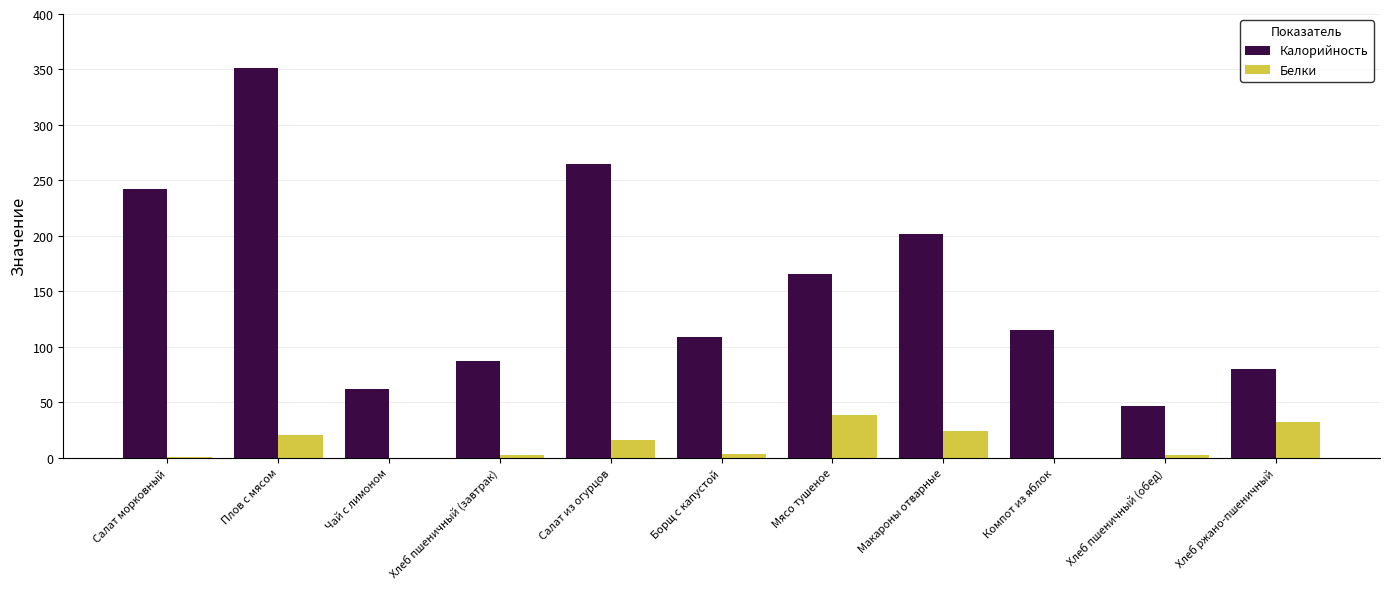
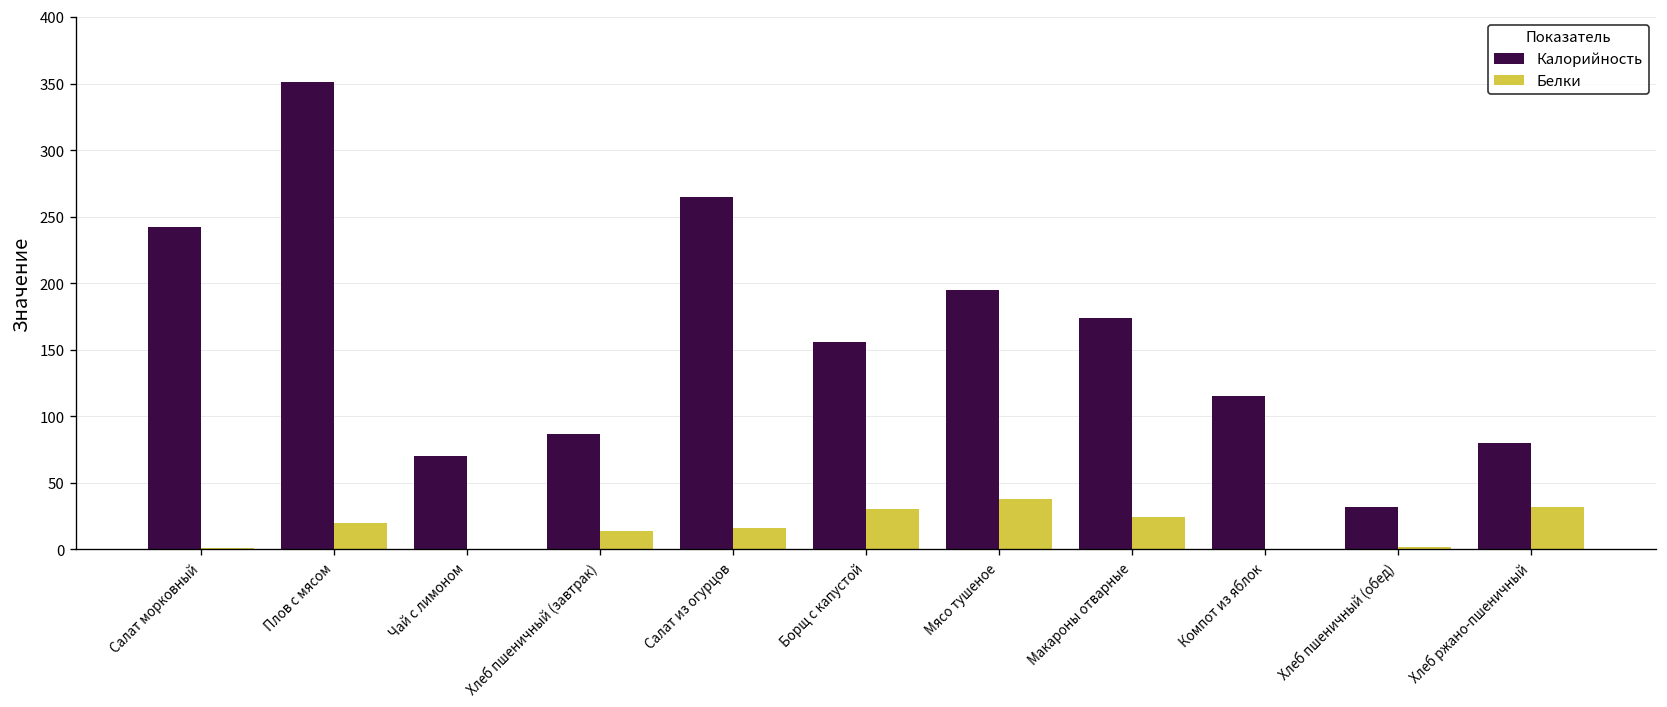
  {
    "Калорийность": {
      "Салат морковный": 242,
      "Плов с мясом": 351,
-     "Чай с лимоном": 62,
+     "Чай с лимоном": 70,
      "Хлеб пшеничный (завтрак)": 87,
      "Салат из огурцов": 265,
-     "Борщ с капустой": 109,
-     "Мясо тушеное": 166,
-     "Макароны отварные": 202,
+     "Борщ с капустой": 156,
+     "Мясо тушеное": 195,
+     "Макароны отварные": 174,
      "Компот из яблок": 115,
-     "Хлеб пшеничный (обед)": 47,
+     "Хлеб пшеничный (обед)": 32,
      "Хлеб ржано-пшеничный": 80
    },
    "Белки": {
      "Плов с мясом": 20,
      "Чай с лимоном": 0,
-     "Хлеб пшеничный (завтрак)": 2,
+     "Хлеб пшеничный (завтрак)": 14,
      "Салат из огурцов": 16,
-     "Борщ с капустой": 3,
+     "Борщ с капустой": 30,
      "Мясо тушеное": 38,
      "Макароны отварные": 24,
      "Компот из яблок": 0,
      "Хлеб ржано-пшеничный": 32
    }
  }
